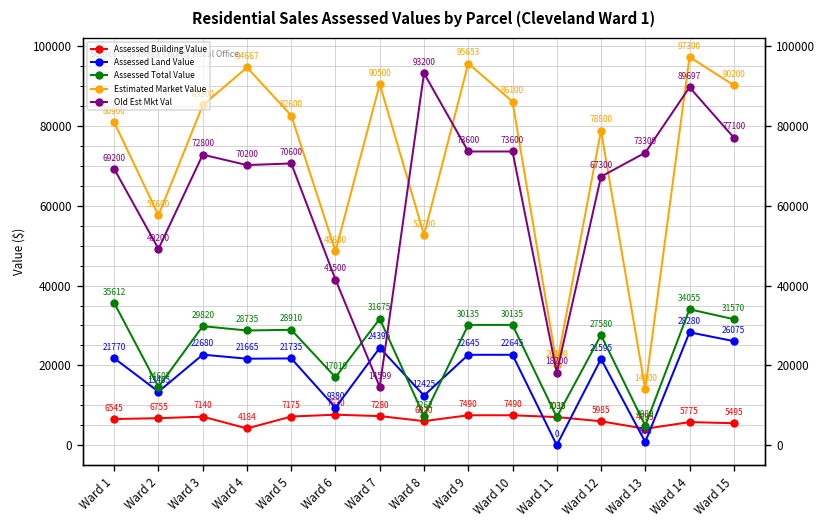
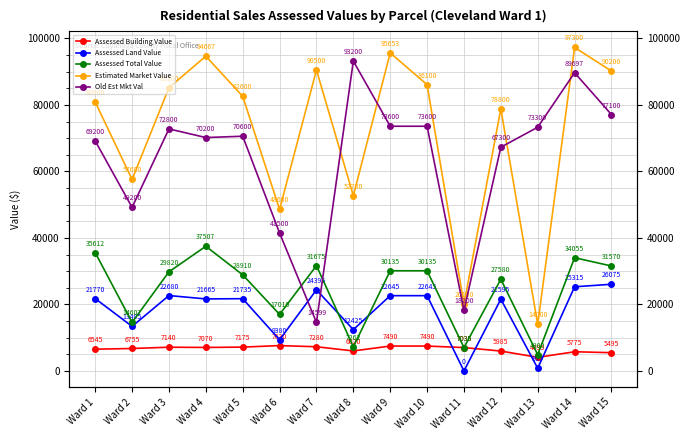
  {
    "Assessed Building Value": {
      "Ward 1": 6545,
      "Ward 2": 6755,
      "Ward 3": 7140,
-     "Ward 4": 4184,
+     "Ward 4": 7070,
      "Ward 5": 7175,
      "Ward 7": 7280,
      "Ward 9": 7490,
      "Ward 10": 7490,
      "Ward 12": 5985,
      "Ward 14": 5775,
      "Ward 15": 5495
    },
    "Assessed Land Value": {
      "Ward 1": 21770,
      "Ward 3": 22680,
      "Ward 4": 21665,
      "Ward 5": 21735,
      "Ward 7": 24395,
      "Ward 8": 12425,
      "Ward 9": 22645,
      "Ward 10": 22645,
      "Ward 11": 0,
      "Ward 12": 21595,
-     "Ward 14": 28280,
+     "Ward 14": 25315,
      "Ward 15": 26075
    },
    "Assessed Total Value": {
      "Ward 1": 35612,
      "Ward 3": 29820,
-     "Ward 4": 28735,
+     "Ward 4": 37507,
      "Ward 5": 28910,
      "Ward 6": 17010,
      "Ward 7": 31675,
      "Ward 9": 30135,
      "Ward 10": 30135,
      "Ward 12": 27580,
      "Ward 14": 34055,
      "Ward 15": 31570
    },
    "Estimated Market Value": {
      "Ward 2": 57600,
      "Ward 4": 94667,
      "Ward 5": 82600,
      "Ward 6": 48600,
      "Ward 7": 90500,
      "Ward 8": 52700,
      "Ward 9": 95653,
      "Ward 10": 86100,
      "Ward 12": 78800,
      "Ward 13": 14000,
      "Ward 14": 97300,
      "Ward 15": 90200
    },
    "Old Est Mkt Val": {
      "Ward 1": 69200,
      "Ward 2": 49200,
      "Ward 3": 72800,
      "Ward 4": 70200,
      "Ward 5": 70600,
      "Ward 6": 41500,
      "Ward 7": 14599,
      "Ward 8": 93200,
      "Ward 9": 73600,
      "Ward 10": 73600,
      "Ward 12": 67300,
      "Ward 13": 73300,
      "Ward 14": 89697,
      "Ward 15": 77100
    }
  }
